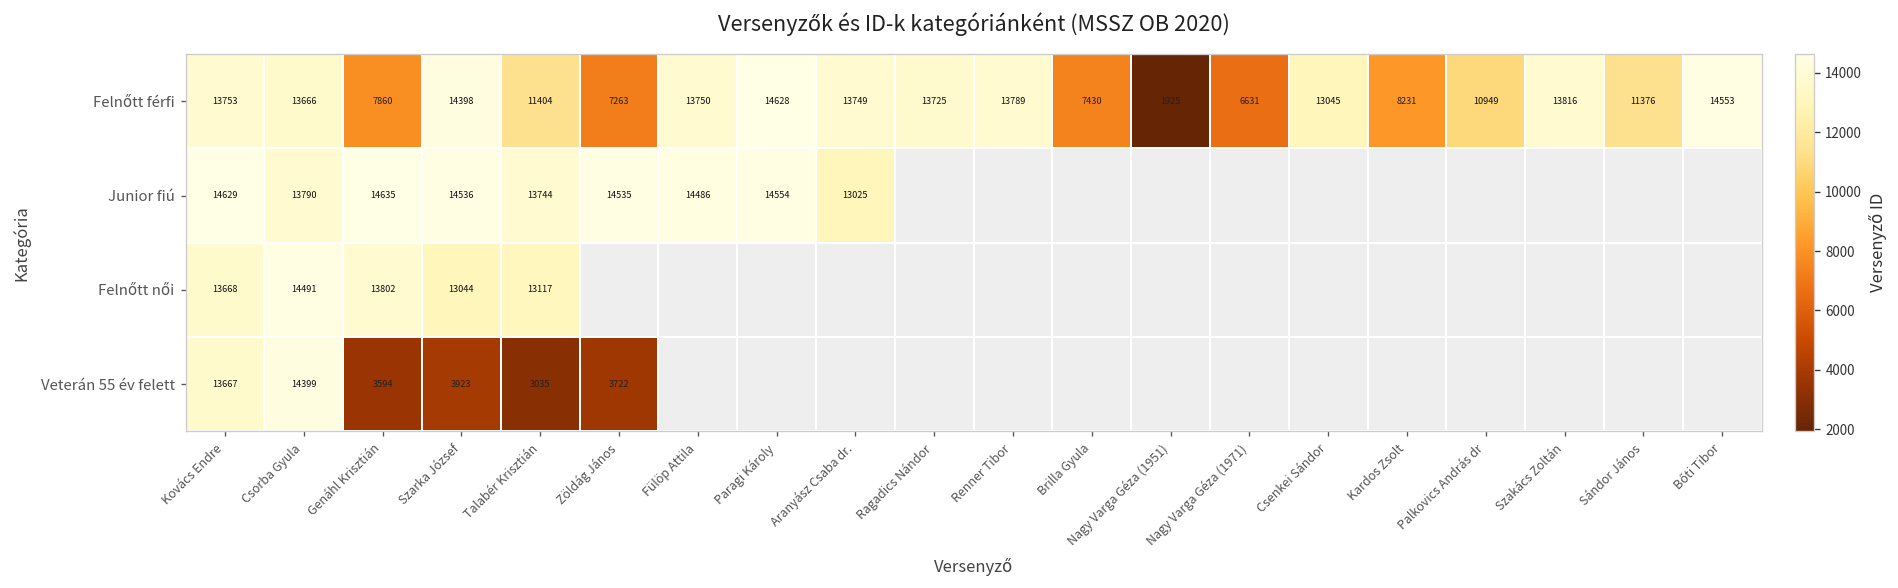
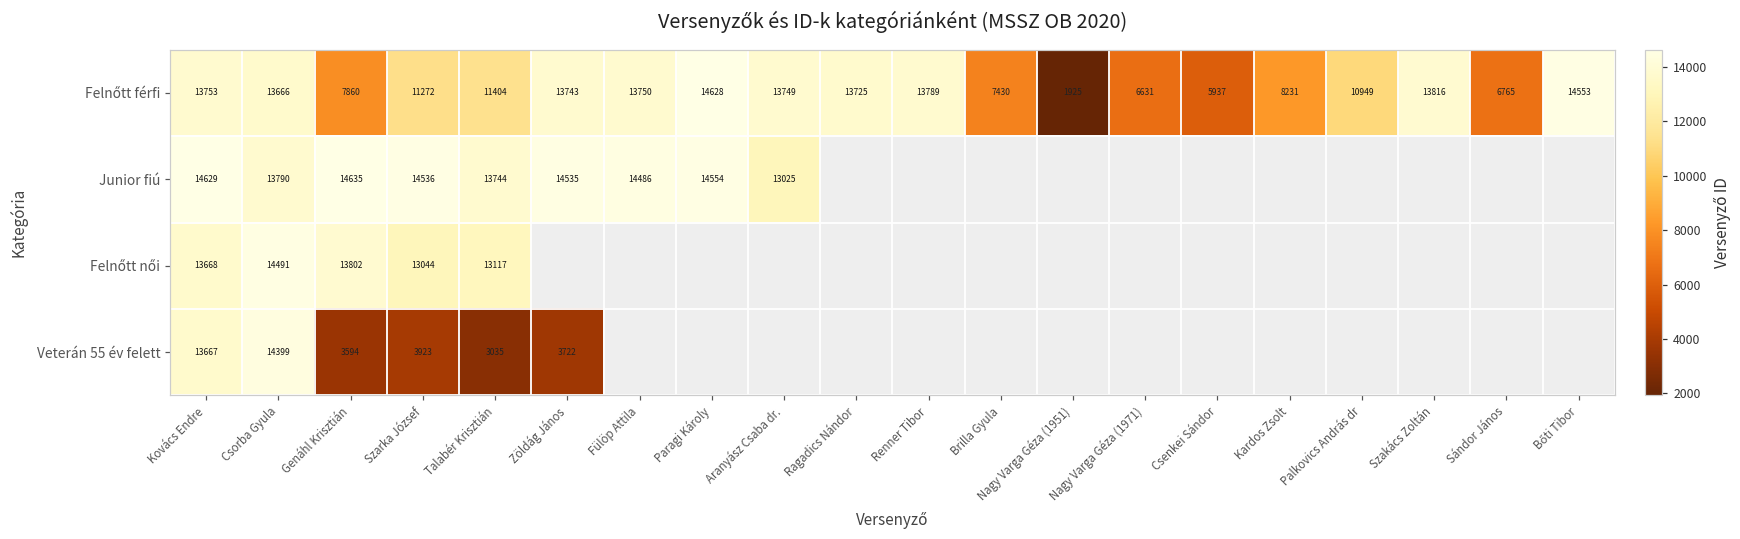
  {
    "Felnőtt férfi": {
      "Kovács Endre": 13753,
      "Csorba Gyula": 13666,
      "Genáhl Krisztián": 7860,
-     "Szarka József": 14398,
+     "Szarka József": 11272,
      "Talabér Krisztián": 11404,
-     "Zöldág János": 7263,
+     "Zöldág János": 13743,
      "Fülöp Attila": 13750,
      "Paragi Károly": 14628,
      "Aranyász Csaba dr.": 13749,
      "Ragadics Nándor": 13725,
      "Renner Tibor": 13789,
      "Brilla Gyula": 7430,
      "Nagy Varga Géza (1951)": 1925,
      "Nagy Varga Géza (1971)": 6631,
-     "Csenkei Sándor": 13045,
+     "Csenkei Sándor": 5937,
      "Kardos Zsolt": 8231,
      "Palkovics András dr": 10949,
      "Szakács Zoltán": 13816,
-     "Sándor János": 11376,
+     "Sándor János": 6765,
      "Bőti Tibor": 14553
    },
    "Junior fiú": {
      "Kovács Endre": 14629,
      "Csorba Gyula": 13790,
      "Genáhl Krisztián": 14635,
      "Szarka József": 14536,
      "Talabér Krisztián": 13744,
      "Zöldág János": 14535,
      "Fülöp Attila": 14486,
      "Paragi Károly": 14554,
      "Aranyász Csaba dr.": 13025
    },
    "Felnőtt női": {
      "Kovács Endre": 13668,
      "Csorba Gyula": 14491,
      "Genáhl Krisztián": 13802,
      "Szarka József": 13044,
      "Talabér Krisztián": 13117
    },
    "Veterán 55 év felett": {
      "Kovács Endre": 13667,
      "Csorba Gyula": 14399,
      "Genáhl Krisztián": 3594,
      "Szarka József": 3923,
      "Talabér Krisztián": 3035,
      "Zöldág János": 3722
    }
  }
